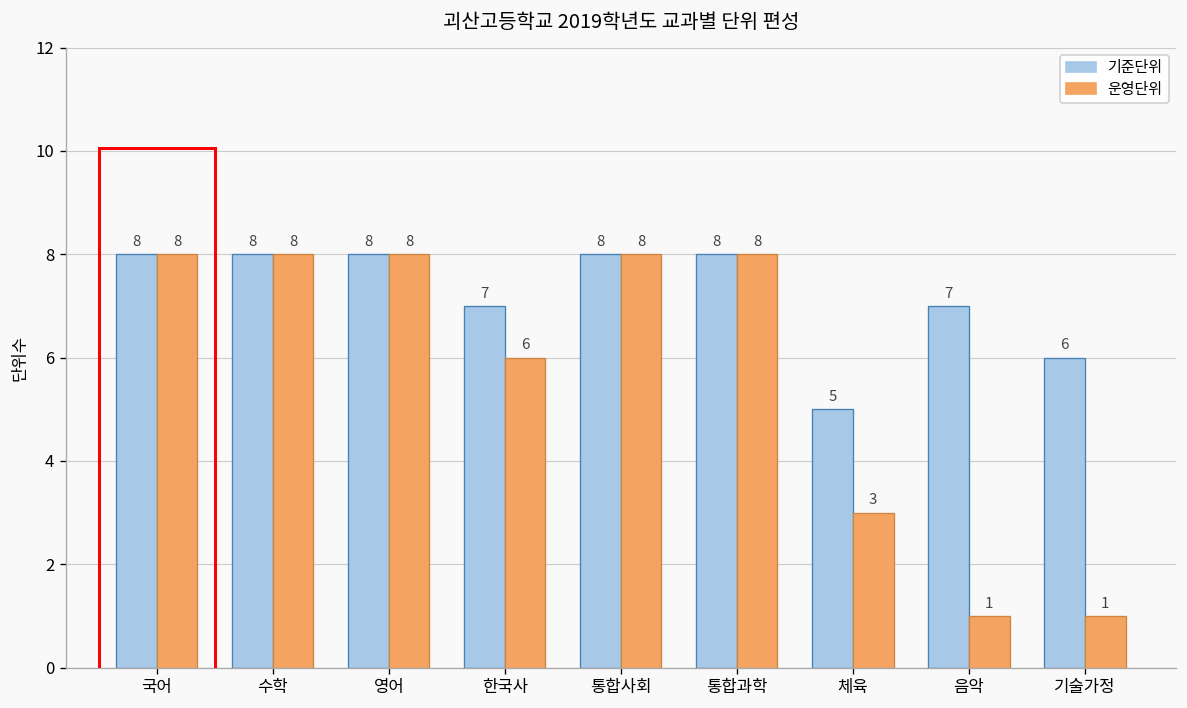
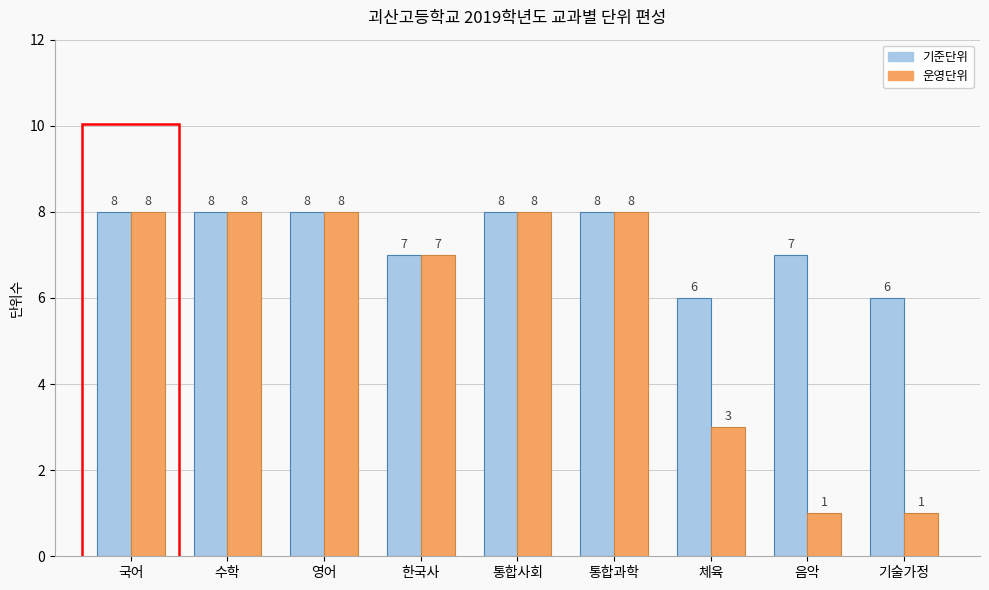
  {
    "기준단위": {
      "국어": 8,
      "수학": 8,
      "영어": 8,
      "한국사": 7,
      "통합사회": 8,
      "통합과학": 8,
-     "체육": 5,
+     "체육": 6,
      "음악": 7,
      "기술가정": 6
    },
    "운영단위": {
      "국어": 8,
      "수학": 8,
      "영어": 8,
-     "한국사": 6,
+     "한국사": 7,
      "통합사회": 8,
      "통합과학": 8,
      "체육": 3,
      "음악": 1,
      "기술가정": 1
    }
  }
